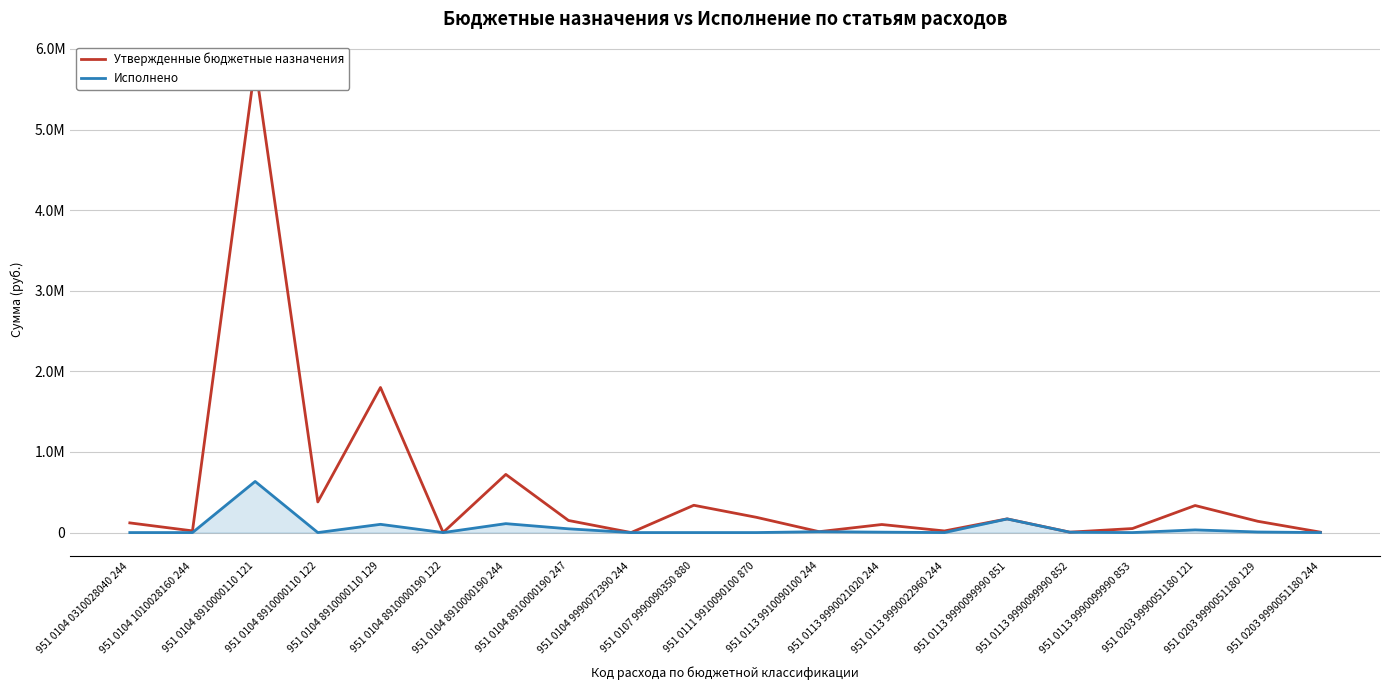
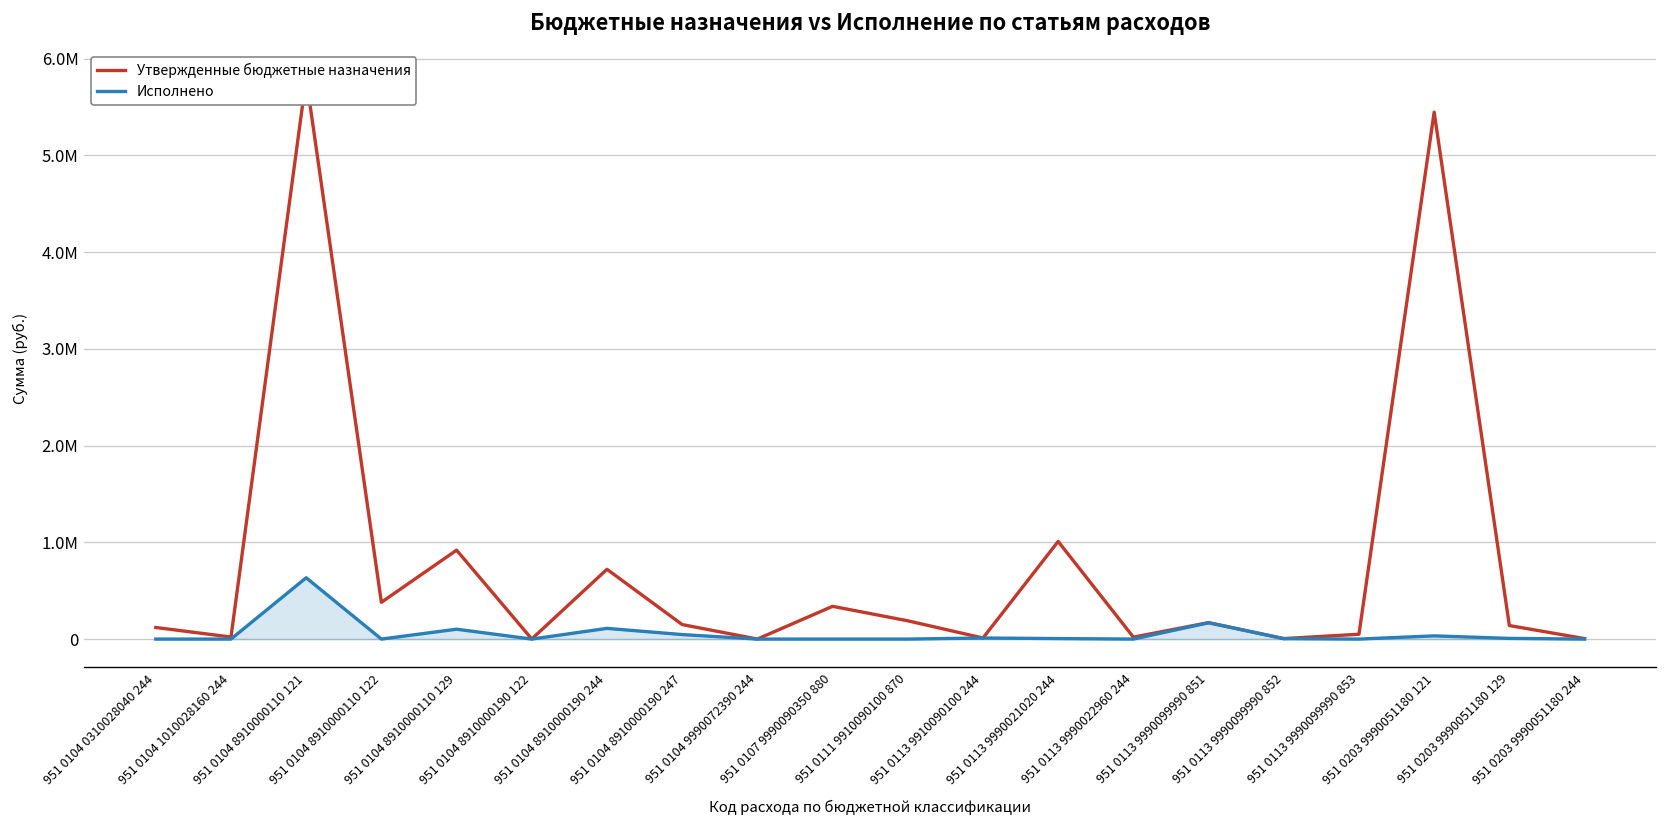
  {
    "Утвержденные бюджетные назначения": {
      "951 0104 0310028040 244": 100000,
      "951 0104 8910000110 122": 400000,
-     "951 0104 8910000110 129": 1800000,
+     "951 0104 8910000110 129": 900000,
      "951 0104 8910000190 244": 700000,
      "951 0104 8910000190 247": 200000,
      "951 0107 9990090350 880": 300000,
      "951 0111 9910090100 870": 200000,
-     "951 0113 9990021020 244": 100000,
+     "951 0113 9990021020 244": 1000000,
      "951 0113 9990099990 853": 100000,
-     "951 0203 9990051180 121": 300000,
+     "951 0203 9990051180 121": 5400000,
      "951 0203 9990051180 129": 100000
    },
    "Исполнено": {
      "951 0104 0310028040 244": 0,
      "951 0104 8910000110 121": 600000,
      "951 0104 8910000110 122": 0,
      "951 0104 8910000110 129": 100000,
      "951 0104 8910000190 244": 100000,
      "951 0104 8910000190 247": 0,
      "951 0107 9990090350 880": 0,
      "951 0111 9910090100 870": 0,
      "951 0113 9990021020 244": 0,
      "951 0113 9990099990 853": 0,
      "951 0203 9990051180 121": 0,
      "951 0203 9990051180 129": 0
    }
  }
